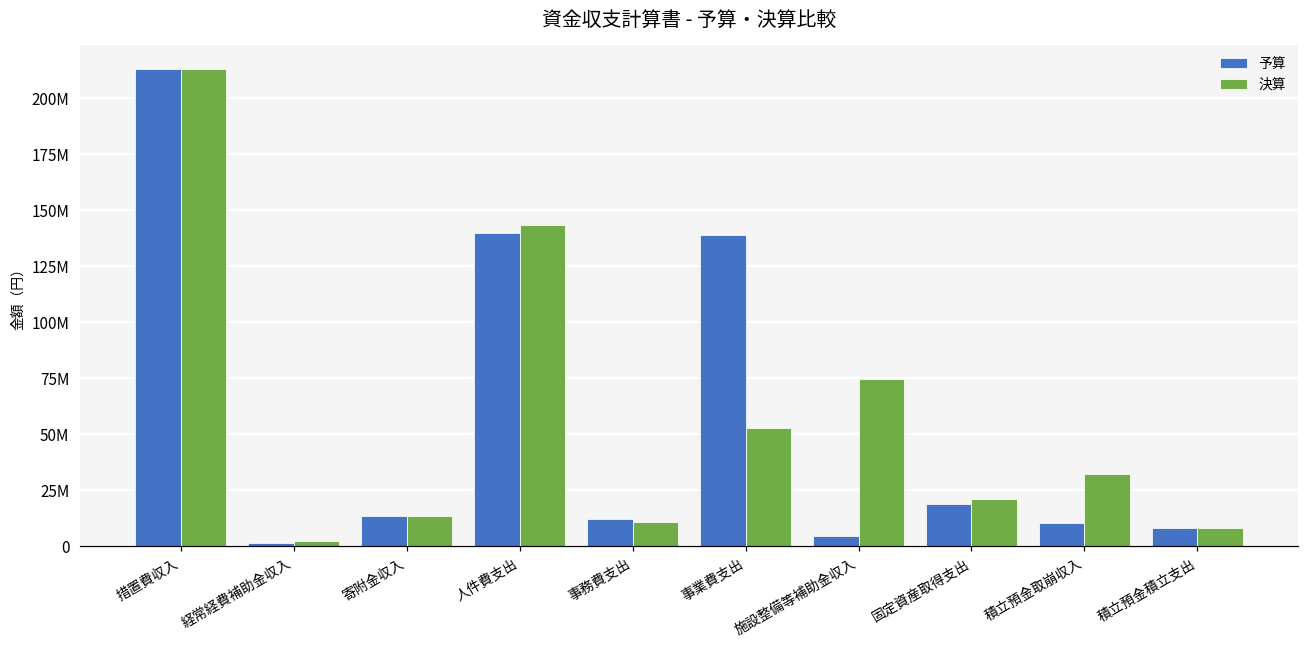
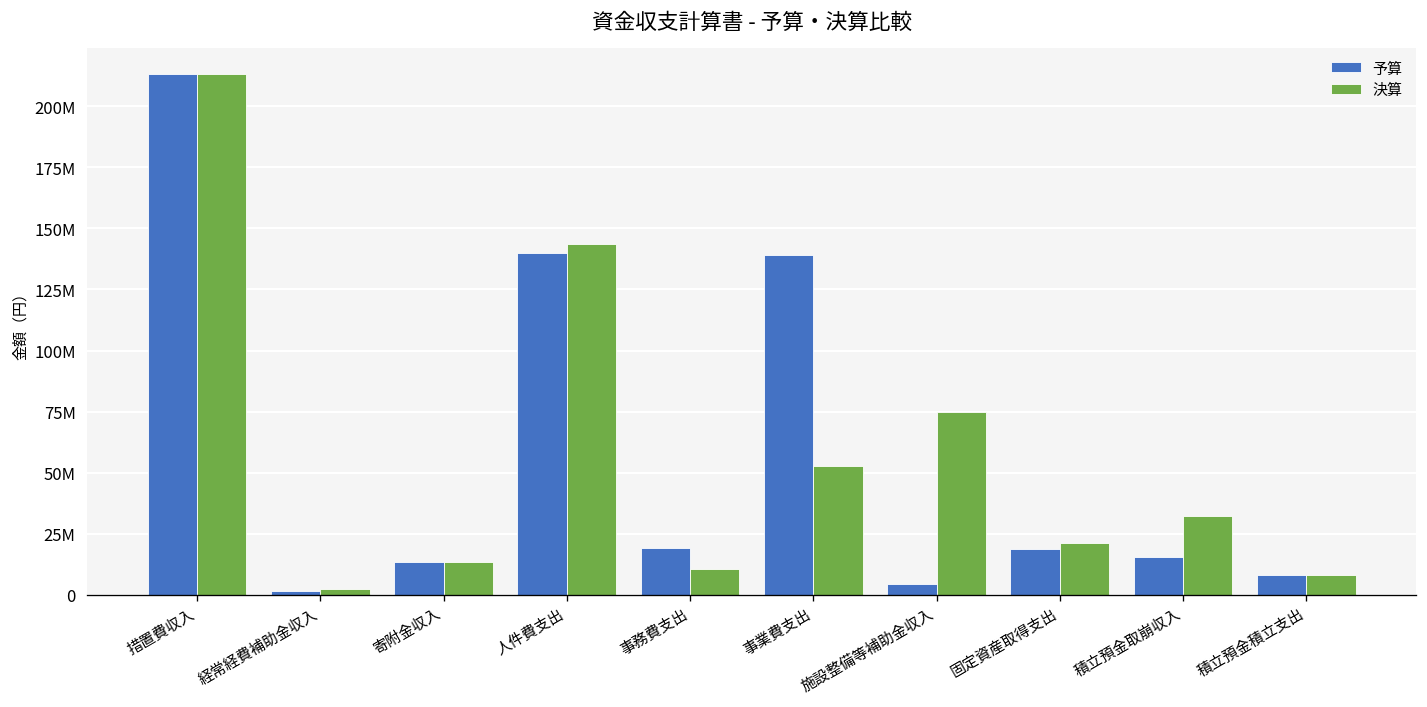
  {
    "予算": {
      "措置費収入": 213000000,
      "経常経費補助金収入": 2000000,
      "寄附金収入": 13000000,
      "人件費支出": 140000000,
-     "事務費支出": 12000000,
+     "事務費支出": 19000000,
      "事業費支出": 139000000,
      "施設整備等補助金収入": 5000000,
      "固定資産取得支出": 19000000,
-     "積立預金取崩収入": 10000000,
+     "積立預金取崩収入": 15000000,
      "積立預金積立支出": 8000000
    },
    "決算": {
      "措置費収入": 213000000,
      "経常経費補助金収入": 2000000,
      "寄附金収入": 13000000,
      "人件費支出": 144000000,
      "事務費支出": 11000000,
      "事業費支出": 53000000,
      "施設整備等補助金収入": 75000000,
      "固定資産取得支出": 21000000,
      "積立預金取崩収入": 32000000,
      "積立預金積立支出": 8000000
    }
  }
